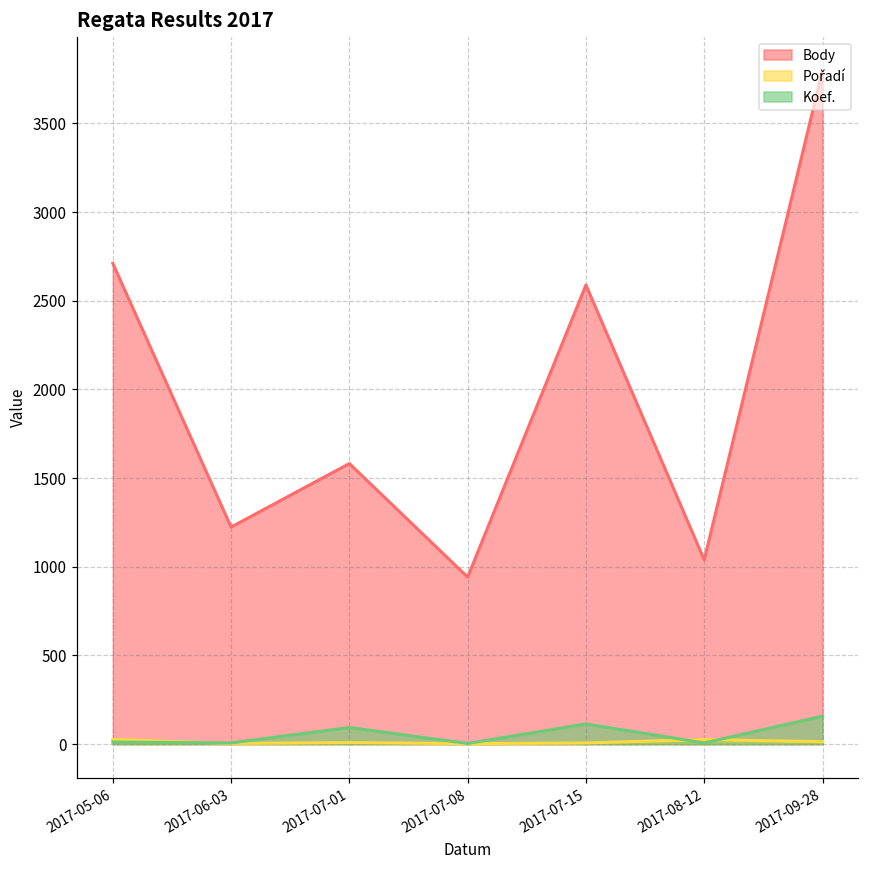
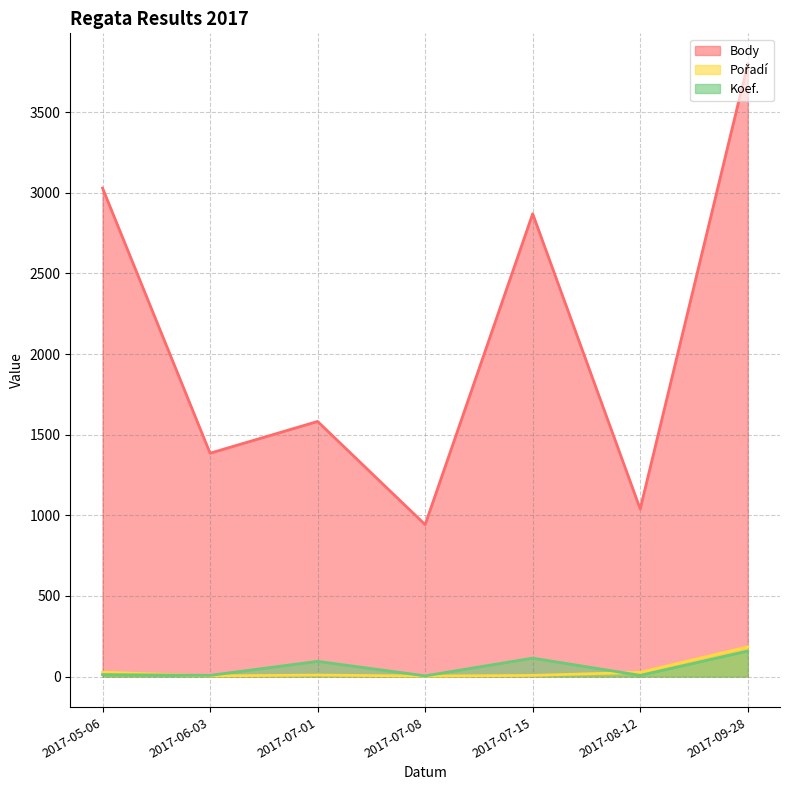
  {
    "Body": {
-     "2017-05-06": 2710,
-     "2017-06-03": 1220,
+     "2017-05-06": 3030,
+     "2017-06-03": 1390,
      "2017-07-01": 1580,
      "2017-07-08": 940,
-     "2017-07-15": 2590,
+     "2017-07-15": 2870,
      "2017-08-12": 1040
    },
    "Pořadí": {
      "2017-07-01": 10,
      "2017-07-15": 10,
      "2017-08-12": 30,
-     "2017-09-28": 10
+     "2017-09-28": 180
    },
    "Koef.": {
      "2017-07-01": 90,
      "2017-07-15": 110,
      "2017-08-12": 10,
      "2017-09-28": 160
    }
  }
